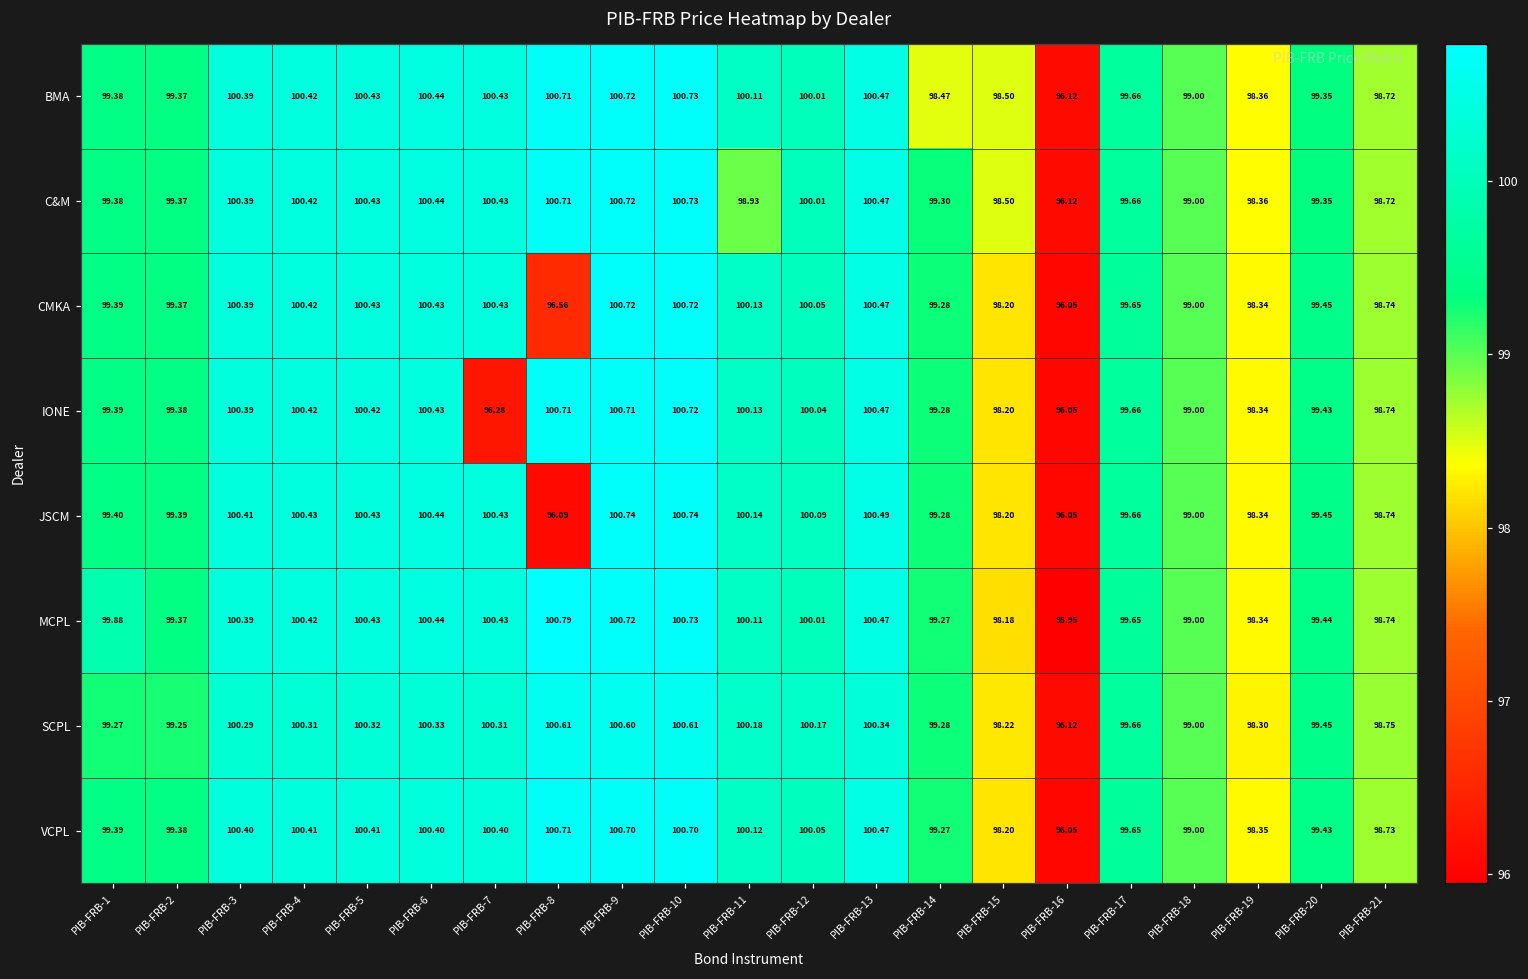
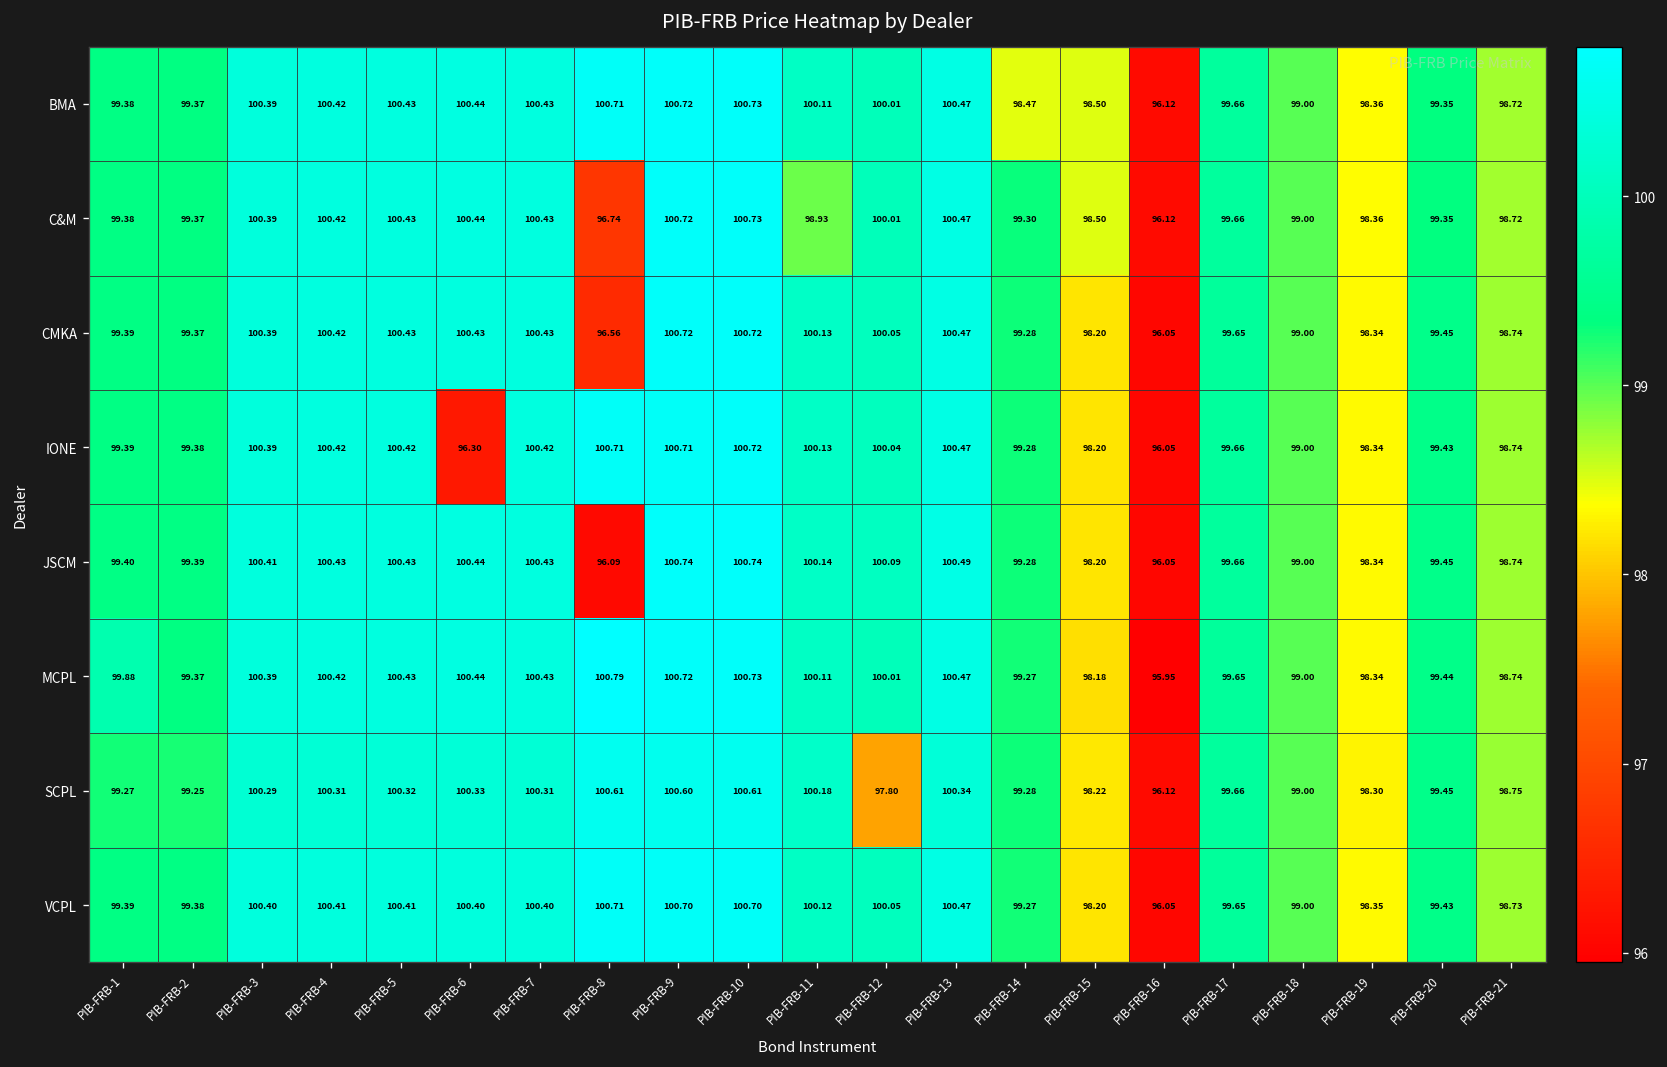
  {
    "BMA": {
      "PIB-FRB-1": 99.38,
      "PIB-FRB-2": 99.37,
      "PIB-FRB-3": 100.39,
      "PIB-FRB-4": 100.42,
      "PIB-FRB-5": 100.43,
      "PIB-FRB-6": 100.44,
      "PIB-FRB-7": 100.43,
      "PIB-FRB-8": 100.71,
      "PIB-FRB-9": 100.72,
      "PIB-FRB-10": 100.73,
      "PIB-FRB-11": 100.11,
      "PIB-FRB-12": 100.01,
      "PIB-FRB-13": 100.47,
      "PIB-FRB-14": 98.47,
      "PIB-FRB-15": 98.50,
      "PIB-FRB-16": 96.12,
      "PIB-FRB-17": 99.66,
      "PIB-FRB-18": 99.00,
      "PIB-FRB-19": 98.36,
      "PIB-FRB-21": 98.72
    },
    "C&M": {
      "PIB-FRB-1": 99.38,
      "PIB-FRB-2": 99.37,
      "PIB-FRB-3": 100.39,
      "PIB-FRB-4": 100.42,
      "PIB-FRB-5": 100.43,
      "PIB-FRB-6": 100.44,
      "PIB-FRB-7": 100.43,
-     "PIB-FRB-8": 100.71,
+     "PIB-FRB-8": 96.74,
      "PIB-FRB-9": 100.72,
      "PIB-FRB-10": 100.73,
      "PIB-FRB-11": 98.93,
      "PIB-FRB-12": 100.01,
      "PIB-FRB-13": 100.47,
      "PIB-FRB-14": 99.30,
      "PIB-FRB-15": 98.50,
      "PIB-FRB-16": 96.12,
      "PIB-FRB-17": 99.66,
      "PIB-FRB-18": 99.00,
      "PIB-FRB-19": 98.36,
      "PIB-FRB-20": 99.35,
      "PIB-FRB-21": 98.72
    },
    "CMKA": {
      "PIB-FRB-1": 99.39,
      "PIB-FRB-2": 99.37,
      "PIB-FRB-3": 100.39,
      "PIB-FRB-4": 100.42,
      "PIB-FRB-5": 100.43,
      "PIB-FRB-6": 100.43,
      "PIB-FRB-7": 100.43,
      "PIB-FRB-8": 96.56,
      "PIB-FRB-9": 100.72,
      "PIB-FRB-10": 100.72,
      "PIB-FRB-11": 100.13,
      "PIB-FRB-12": 100.05,
      "PIB-FRB-13": 100.47,
      "PIB-FRB-14": 99.28,
      "PIB-FRB-15": 98.20,
      "PIB-FRB-16": 96.05,
      "PIB-FRB-17": 99.65,
      "PIB-FRB-18": 99.00,
      "PIB-FRB-19": 98.34,
      "PIB-FRB-20": 99.45,
      "PIB-FRB-21": 98.74
    },
    "IONE": {
      "PIB-FRB-1": 99.39,
      "PIB-FRB-2": 99.38,
      "PIB-FRB-3": 100.39,
      "PIB-FRB-4": 100.42,
      "PIB-FRB-5": 100.42,
-     "PIB-FRB-6": 100.43,
-     "PIB-FRB-7": 96.28,
+     "PIB-FRB-6": 96.30,
+     "PIB-FRB-7": 100.42,
      "PIB-FRB-8": 100.71,
      "PIB-FRB-9": 100.71,
      "PIB-FRB-10": 100.72,
      "PIB-FRB-11": 100.13,
      "PIB-FRB-12": 100.04,
      "PIB-FRB-13": 100.47,
      "PIB-FRB-14": 99.28,
      "PIB-FRB-15": 98.20,
      "PIB-FRB-16": 96.05,
      "PIB-FRB-17": 99.66,
      "PIB-FRB-18": 99.00,
      "PIB-FRB-19": 98.34,
      "PIB-FRB-20": 99.43,
      "PIB-FRB-21": 98.74
    },
    "JSCM": {
      "PIB-FRB-1": 99.40,
      "PIB-FRB-2": 99.39,
      "PIB-FRB-3": 100.41,
      "PIB-FRB-4": 100.43,
      "PIB-FRB-5": 100.43,
      "PIB-FRB-6": 100.44,
      "PIB-FRB-7": 100.43,
      "PIB-FRB-8": 96.09,
      "PIB-FRB-9": 100.74,
      "PIB-FRB-10": 100.74,
      "PIB-FRB-11": 100.14,
      "PIB-FRB-12": 100.09,
      "PIB-FRB-13": 100.49,
      "PIB-FRB-14": 99.28,
      "PIB-FRB-15": 98.20,
      "PIB-FRB-16": 96.05,
      "PIB-FRB-17": 99.66,
      "PIB-FRB-18": 99.00,
      "PIB-FRB-19": 98.34,
      "PIB-FRB-20": 99.45,
      "PIB-FRB-21": 98.74
    },
    "MCPL": {
      "PIB-FRB-1": 99.88,
      "PIB-FRB-2": 99.37,
      "PIB-FRB-3": 100.39,
      "PIB-FRB-4": 100.42,
      "PIB-FRB-5": 100.43,
      "PIB-FRB-6": 100.44,
      "PIB-FRB-7": 100.43,
      "PIB-FRB-8": 100.79,
      "PIB-FRB-9": 100.72,
      "PIB-FRB-10": 100.73,
      "PIB-FRB-11": 100.11,
      "PIB-FRB-12": 100.01,
      "PIB-FRB-13": 100.47,
      "PIB-FRB-14": 99.27,
      "PIB-FRB-15": 98.18,
      "PIB-FRB-16": 95.95,
      "PIB-FRB-17": 99.65,
      "PIB-FRB-18": 99.00,
      "PIB-FRB-19": 98.34,
      "PIB-FRB-20": 99.44,
      "PIB-FRB-21": 98.74
    },
    "SCPL": {
      "PIB-FRB-1": 99.27,
      "PIB-FRB-2": 99.25,
      "PIB-FRB-3": 100.29,
      "PIB-FRB-4": 100.31,
      "PIB-FRB-5": 100.32,
      "PIB-FRB-6": 100.33,
      "PIB-FRB-7": 100.31,
      "PIB-FRB-8": 100.61,
      "PIB-FRB-9": 100.60,
      "PIB-FRB-10": 100.61,
      "PIB-FRB-11": 100.18,
-     "PIB-FRB-12": 100.17,
+     "PIB-FRB-12": 97.80,
      "PIB-FRB-13": 100.34,
      "PIB-FRB-14": 99.28,
      "PIB-FRB-15": 98.22,
      "PIB-FRB-16": 96.12,
      "PIB-FRB-17": 99.66,
      "PIB-FRB-18": 99.00,
      "PIB-FRB-19": 98.30,
      "PIB-FRB-20": 99.45,
      "PIB-FRB-21": 98.75
    },
    "VCPL": {
      "PIB-FRB-1": 99.39,
      "PIB-FRB-2": 99.38,
      "PIB-FRB-3": 100.40,
      "PIB-FRB-4": 100.41,
      "PIB-FRB-5": 100.41,
      "PIB-FRB-6": 100.40,
      "PIB-FRB-7": 100.40,
      "PIB-FRB-8": 100.71,
      "PIB-FRB-9": 100.70,
      "PIB-FRB-10": 100.70,
      "PIB-FRB-11": 100.12,
      "PIB-FRB-12": 100.05,
      "PIB-FRB-13": 100.47,
      "PIB-FRB-14": 99.27,
      "PIB-FRB-15": 98.20,
      "PIB-FRB-16": 96.05,
      "PIB-FRB-17": 99.65,
      "PIB-FRB-18": 99.00,
      "PIB-FRB-19": 98.35,
      "PIB-FRB-20": 99.43,
      "PIB-FRB-21": 98.73
    }
  }
